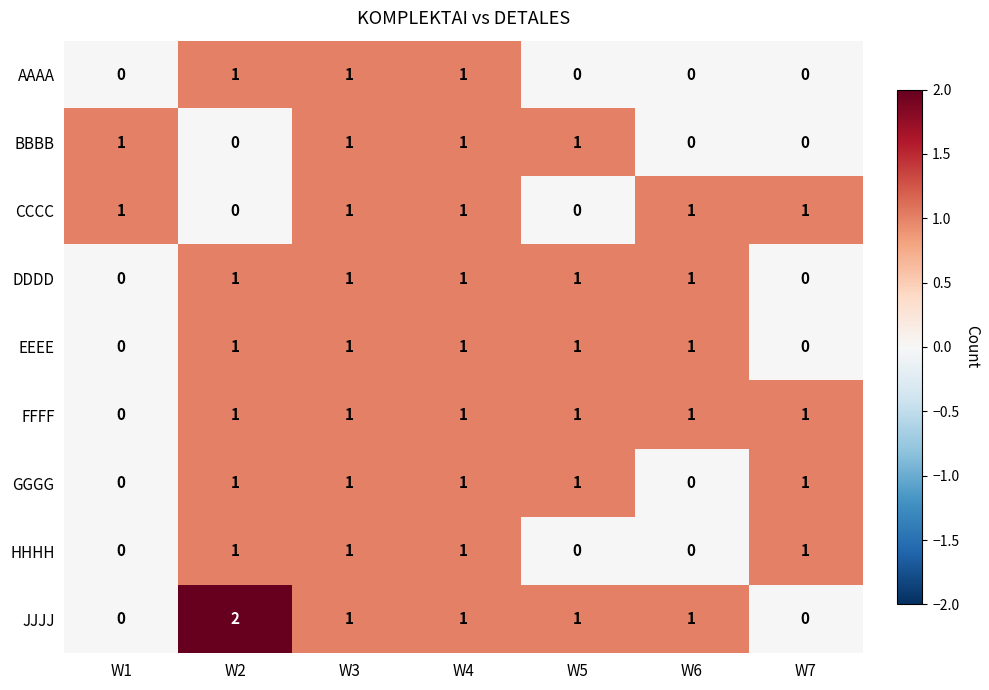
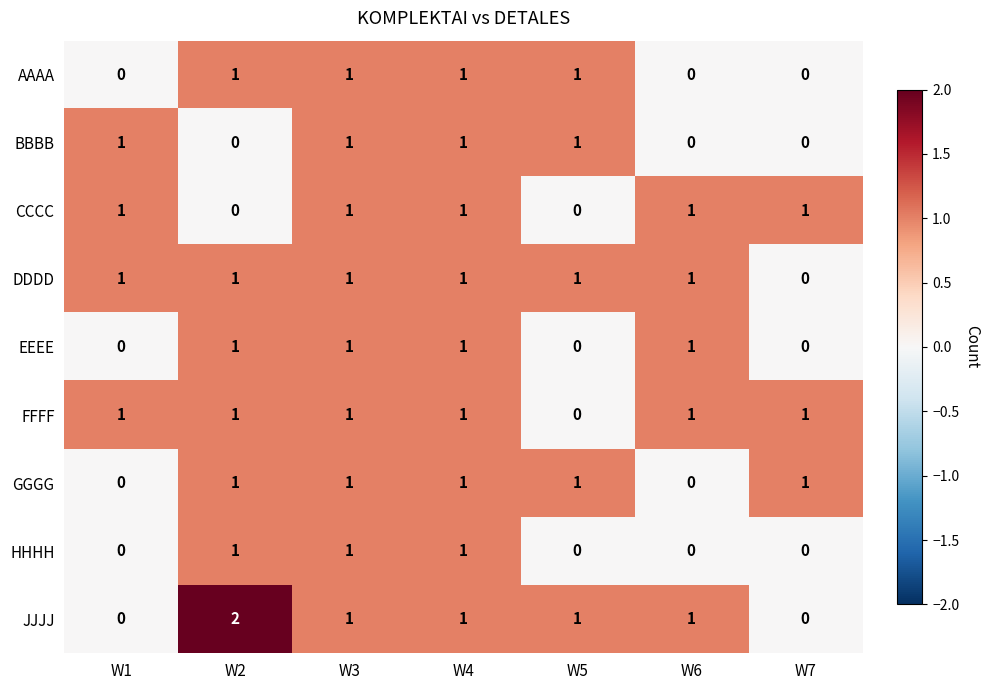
  {
    "AAAA": {
      "W1": 0,
      "W2": 1,
      "W3": 1,
      "W4": 1,
-     "W5": 0,
+     "W5": 1,
      "W6": 0,
      "W7": 0
    },
    "BBBB": {
      "W1": 1,
      "W2": 0,
      "W3": 1,
      "W4": 1,
      "W5": 1,
      "W6": 0,
      "W7": 0
    },
    "CCCC": {
      "W1": 1,
      "W2": 0,
      "W3": 1,
      "W4": 1,
      "W5": 0,
      "W6": 1,
      "W7": 1
    },
    "DDDD": {
-     "W1": 0,
+     "W1": 1,
      "W2": 1,
      "W3": 1,
      "W4": 1,
      "W5": 1,
      "W6": 1,
      "W7": 0
    },
    "EEEE": {
      "W1": 0,
      "W2": 1,
      "W3": 1,
      "W4": 1,
-     "W5": 1,
+     "W5": 0,
      "W6": 1,
      "W7": 0
    },
    "FFFF": {
-     "W1": 0,
+     "W1": 1,
      "W2": 1,
      "W3": 1,
      "W4": 1,
-     "W5": 1,
+     "W5": 0,
      "W6": 1,
      "W7": 1
    },
    "GGGG": {
      "W1": 0,
      "W2": 1,
      "W3": 1,
      "W4": 1,
      "W5": 1,
      "W6": 0,
      "W7": 1
    },
    "HHHH": {
      "W1": 0,
      "W2": 1,
      "W3": 1,
      "W4": 1,
      "W5": 0,
      "W6": 0,
-     "W7": 1
+     "W7": 0
    },
    "JJJJ": {
      "W1": 0,
      "W2": 2,
      "W3": 1,
      "W4": 1,
      "W5": 1,
      "W6": 1,
      "W7": 0
    }
  }
